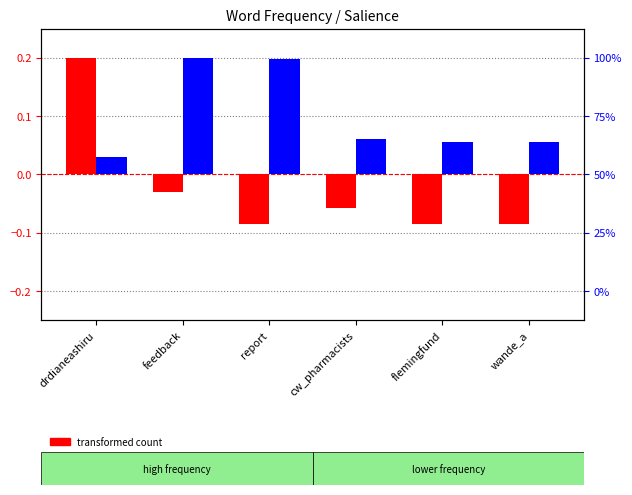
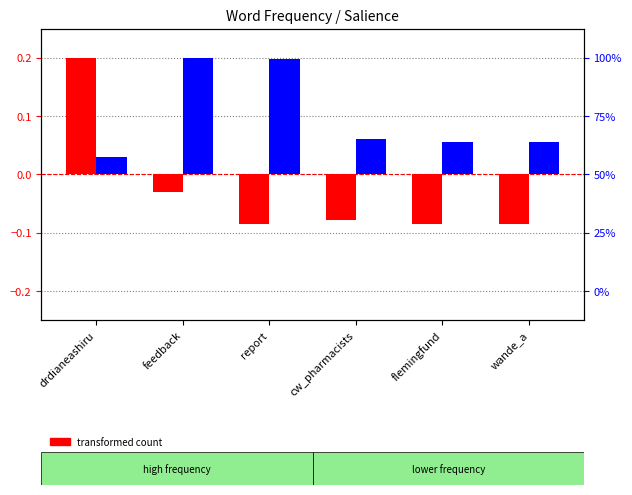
  {
    "transformed count": {
      "drdianeashiru": 0.20,
      "feedback": -0.03,
      "report": -0.08,
-     "cw_pharmacists": -0.06,
+     "cw_pharmacists": -0.08,
      "flemingfund": -0.08,
      "wande_a": -0.08
    }
  }
